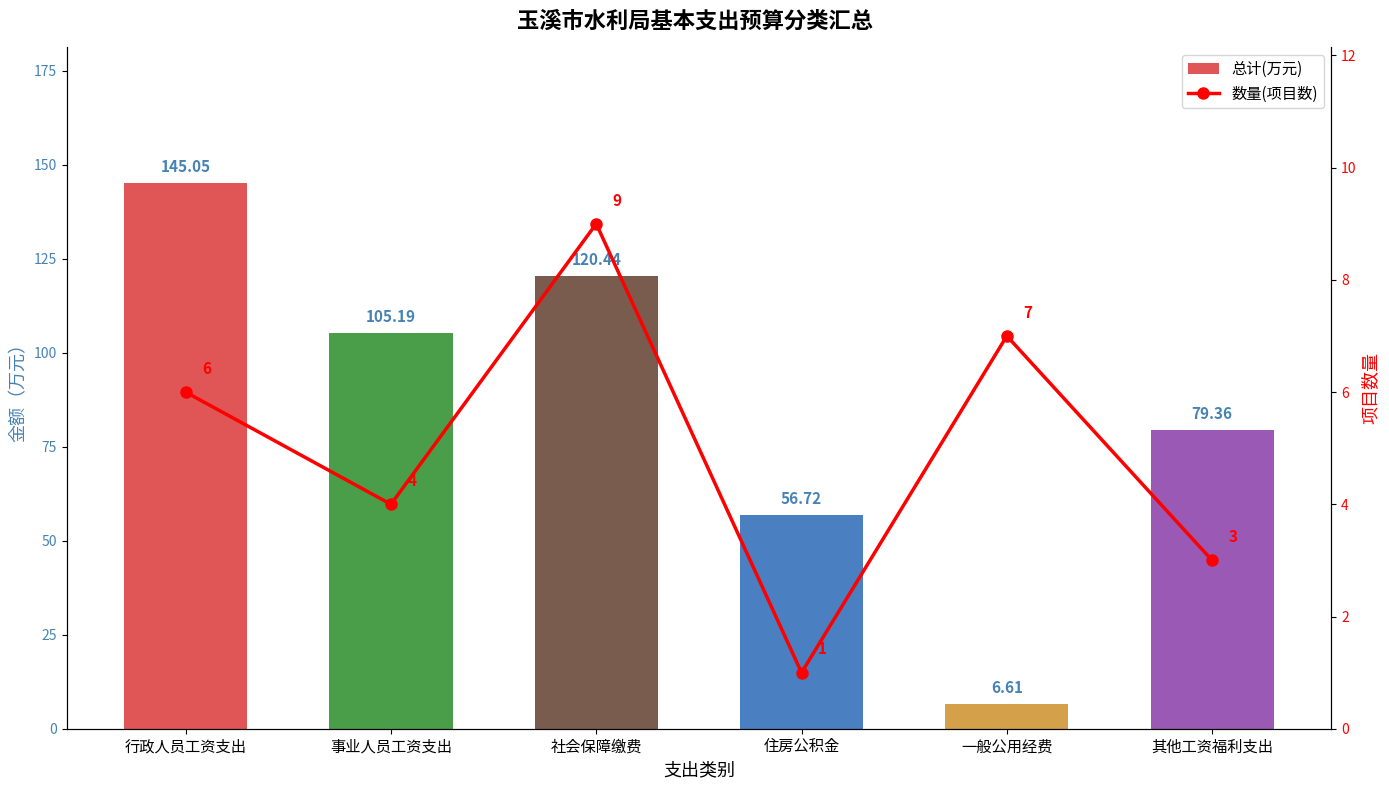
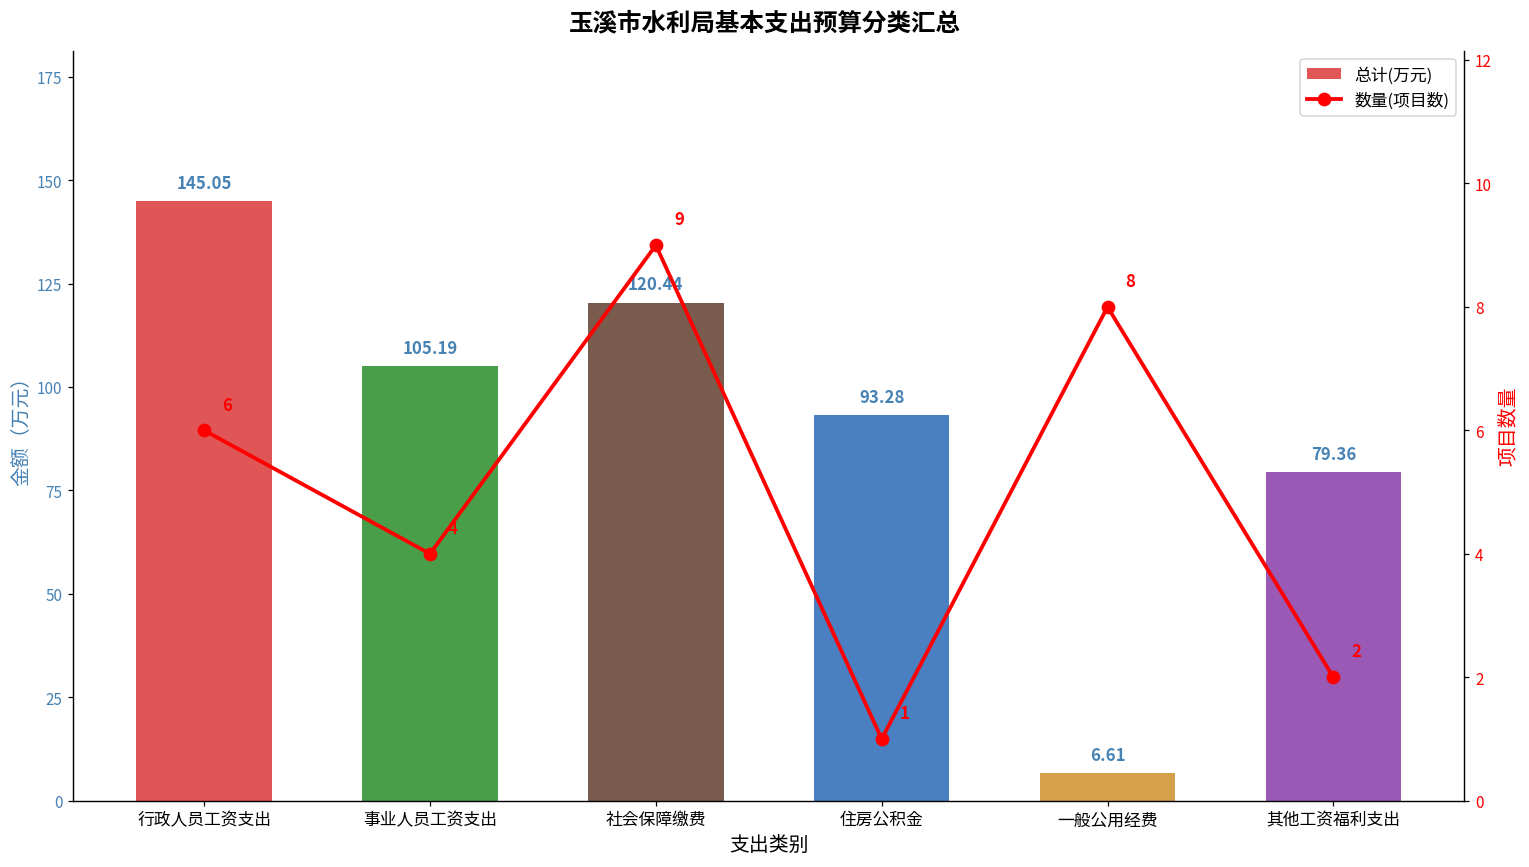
  {
    "总计(万元)": {
      "行政人员工资支出": 145.05,
      "事业人员工资支出": 105.19,
      "社会保障缴费": 120.44,
-     "住房公积金": 56.72,
+     "住房公积金": 93.28,
      "一般公用经费": 6.61,
      "其他工资福利支出": 79.36
    },
    "数量(项目数)": {
      "行政人员工资支出": 6,
      "事业人员工资支出": 4,
      "社会保障缴费": 9,
      "住房公积金": 1,
-     "一般公用经费": 7,
-     "其他工资福利支出": 3
+     "一般公用经费": 8,
+     "其他工资福利支出": 2
    }
  }
